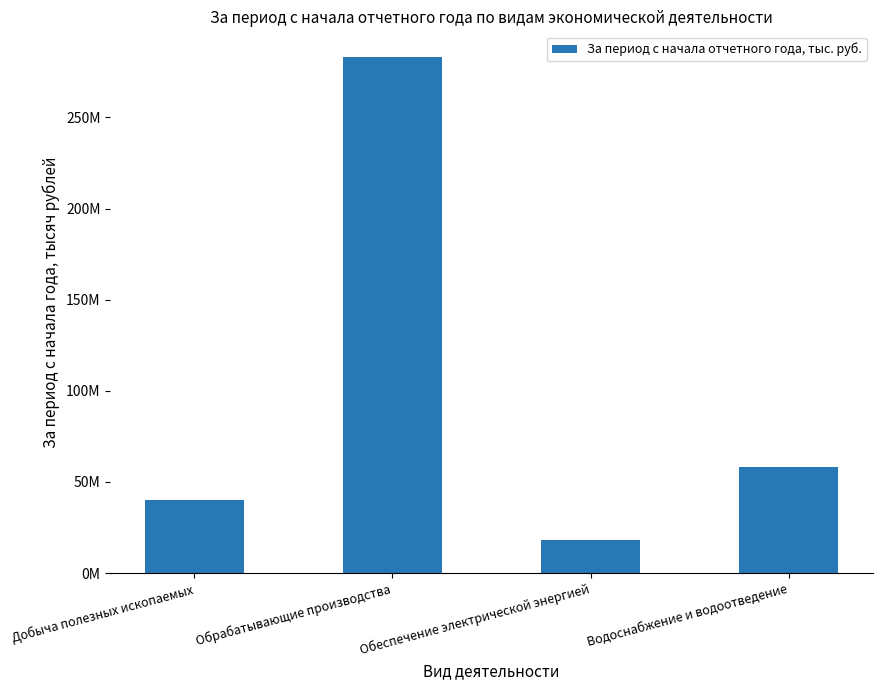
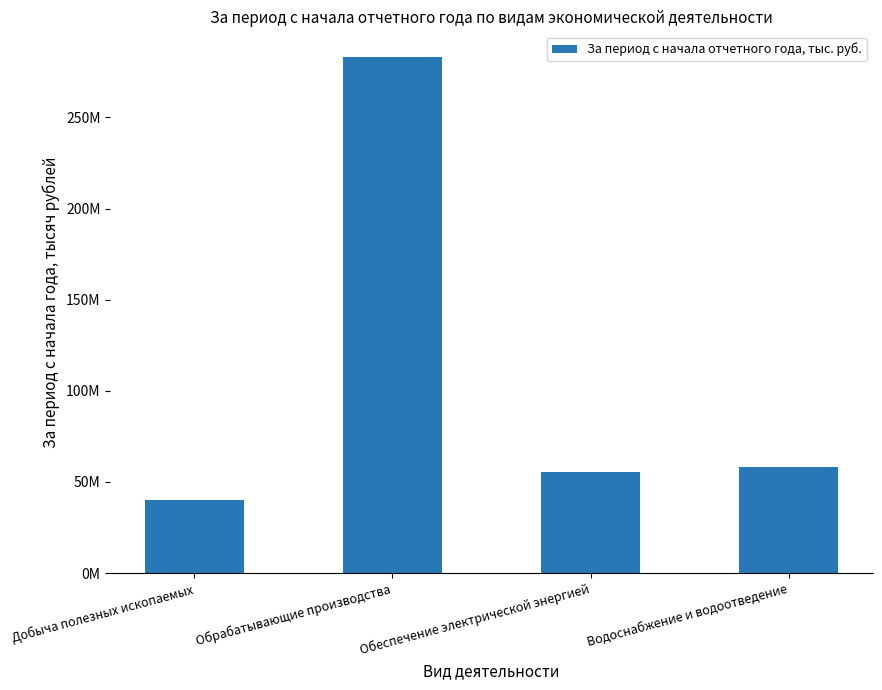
  {
    "Добыча полезных ископаемых": 40000000,
    "Обрабатывающие производства": 283000000,
-   "Обеспечение электрической энергией": 18000000,
+   "Обеспечение электрической энергией": 55000000,
    "Водоснабжение и водоотведение": 58000000
  }
